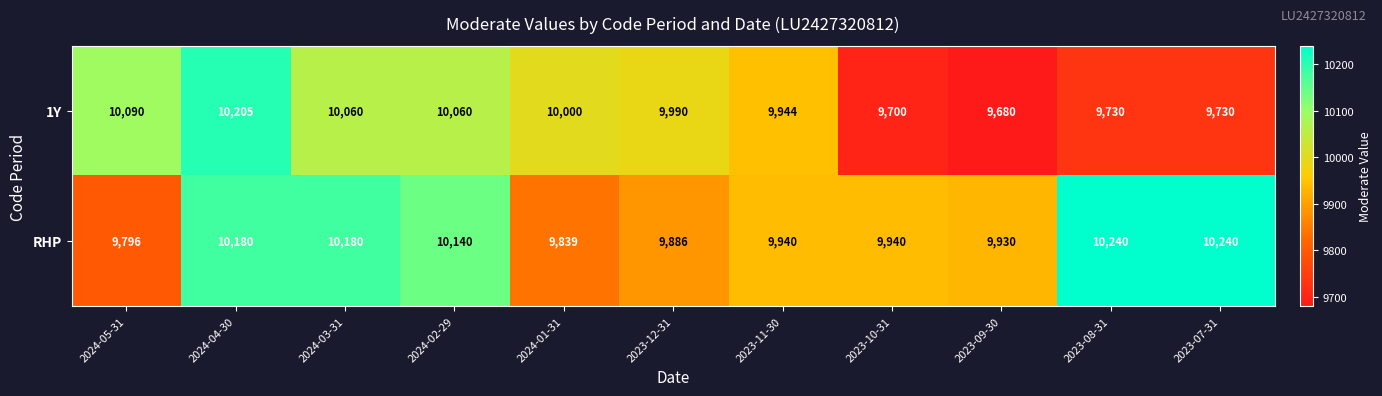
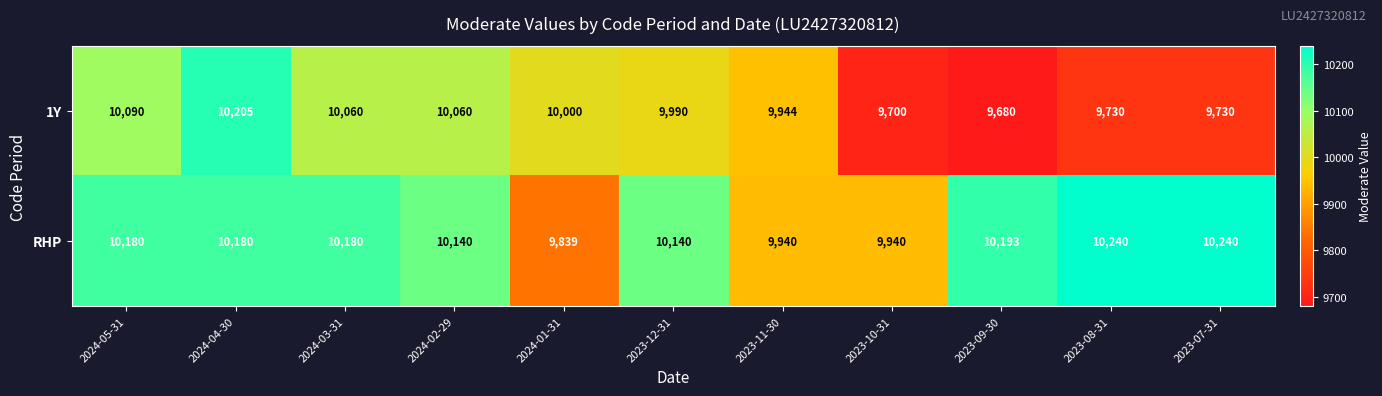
  {
    "1Y": {
      "2024-05-31": "10,090",
      "2024-04-30": "10,205",
      "2024-03-31": "10,060",
      "2024-02-29": "10,060",
      "2024-01-31": "10,000",
      "2023-12-31": "9,990",
      "2023-11-30": "9,944",
      "2023-10-31": "9,700",
      "2023-09-30": "9,680",
      "2023-08-31": "9,730",
      "2023-07-31": "9,730"
    },
    "RHP": {
-     "2024-05-31": "9,796",
+     "2024-05-31": "10,180",
      "2024-04-30": "10,180",
      "2024-03-31": "10,180",
      "2024-02-29": "10,140",
      "2024-01-31": "9,839",
-     "2023-12-31": "9,886",
+     "2023-12-31": "10,140",
      "2023-11-30": "9,940",
      "2023-10-31": "9,940",
-     "2023-09-30": "9,930",
+     "2023-09-30": "10,193",
      "2023-08-31": "10,240",
      "2023-07-31": "10,240"
    }
  }
